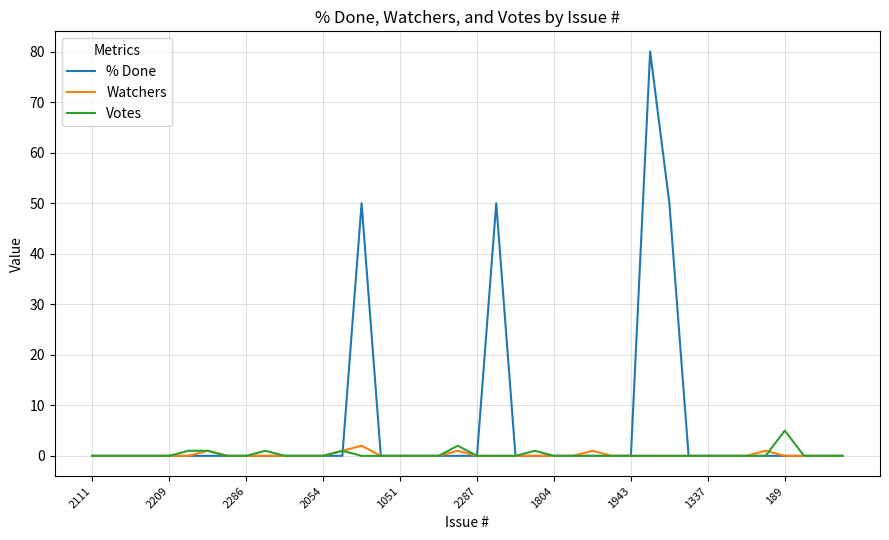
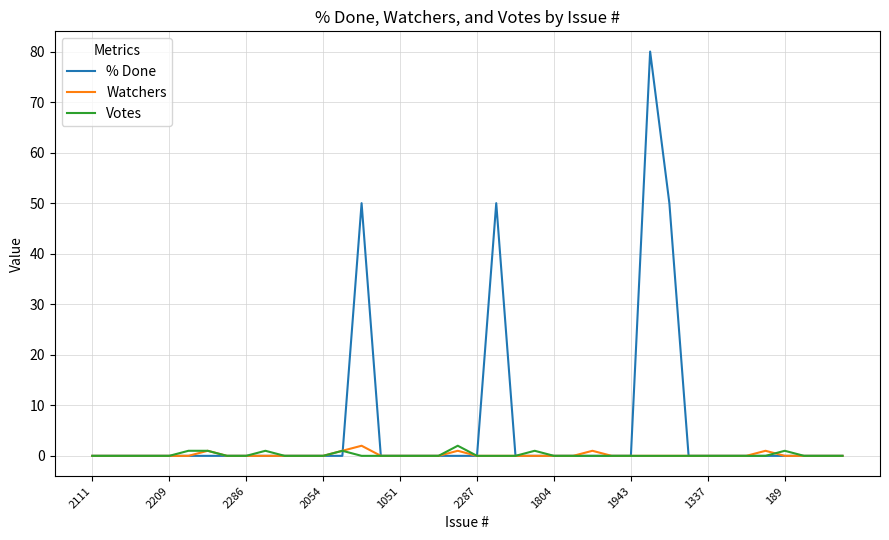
  {
    "Votes": {
-     "189": 5
+     "189": 1
    }
  }
